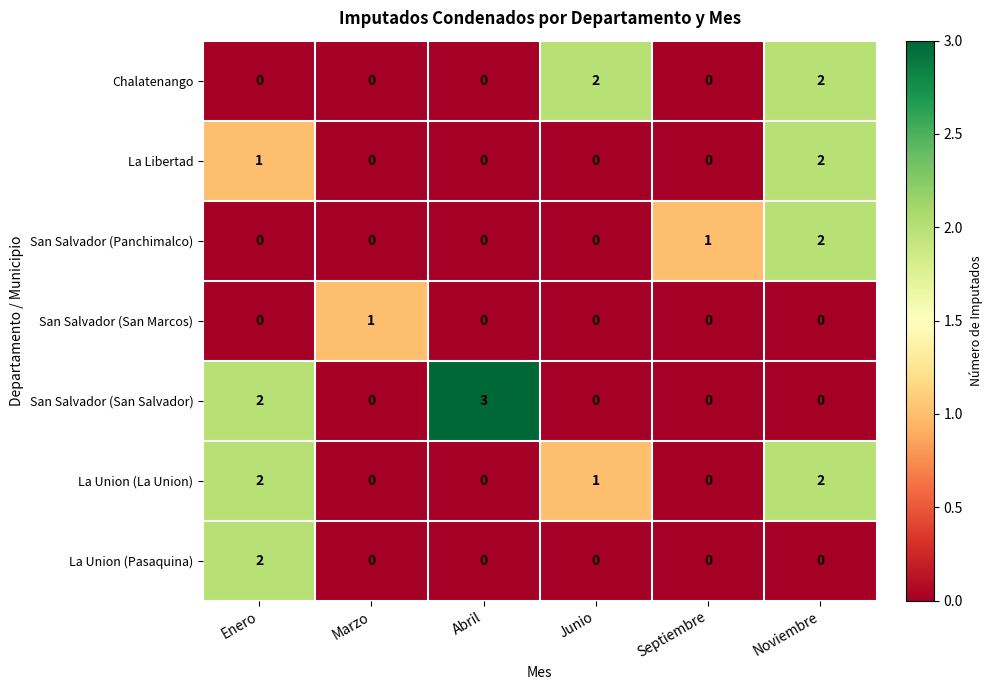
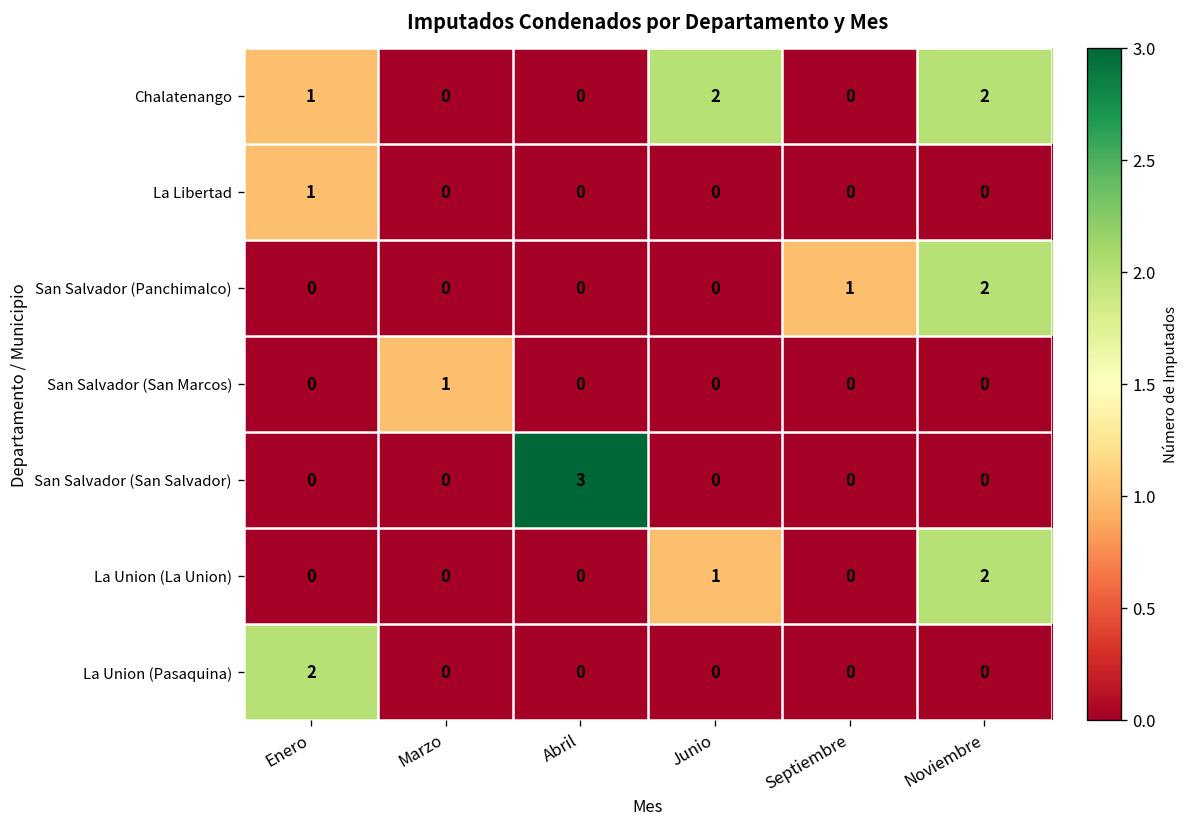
  {
    "Chalatenango": {
-     "Enero": 0,
+     "Enero": 1,
      "Marzo": 0,
      "Abril": 0,
      "Junio": 2,
      "Septiembre": 0,
      "Noviembre": 2
    },
    "La Libertad": {
      "Enero": 1,
      "Marzo": 0,
      "Abril": 0,
      "Junio": 0,
      "Septiembre": 0,
-     "Noviembre": 2
+     "Noviembre": 0
    },
    "San Salvador (Panchimalco)": {
      "Enero": 0,
      "Marzo": 0,
      "Abril": 0,
      "Junio": 0,
      "Septiembre": 1,
      "Noviembre": 2
    },
    "San Salvador (San Marcos)": {
      "Enero": 0,
      "Marzo": 1,
      "Abril": 0,
      "Junio": 0,
      "Septiembre": 0,
      "Noviembre": 0
    },
    "San Salvador (San Salvador)": {
-     "Enero": 2,
+     "Enero": 0,
      "Marzo": 0,
      "Abril": 3,
      "Junio": 0,
      "Septiembre": 0,
      "Noviembre": 0
    },
    "La Union (La Union)": {
-     "Enero": 2,
+     "Enero": 0,
      "Marzo": 0,
      "Abril": 0,
      "Junio": 1,
      "Septiembre": 0,
      "Noviembre": 2
    },
    "La Union (Pasaquina)": {
      "Enero": 2,
      "Marzo": 0,
      "Abril": 0,
      "Junio": 0,
      "Septiembre": 0,
      "Noviembre": 0
    }
  }
